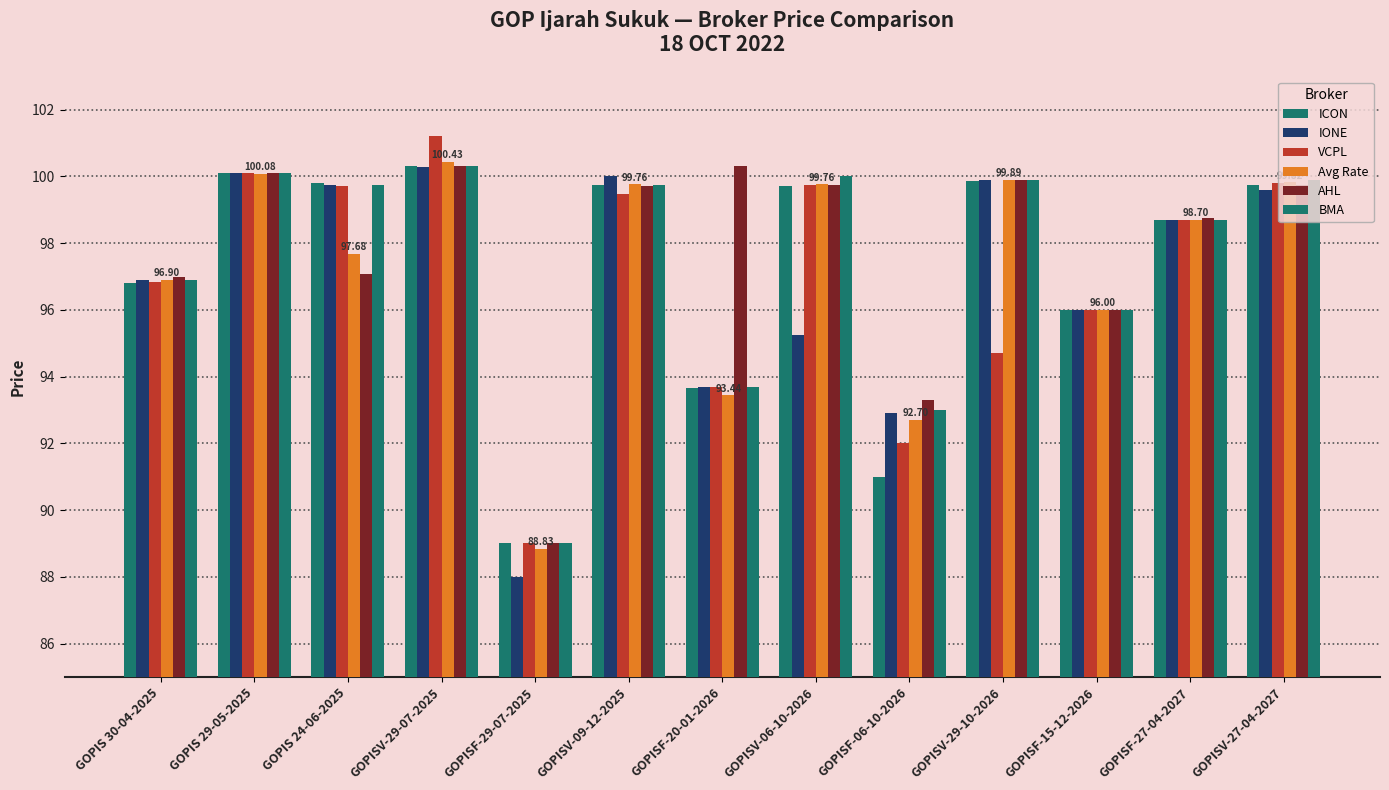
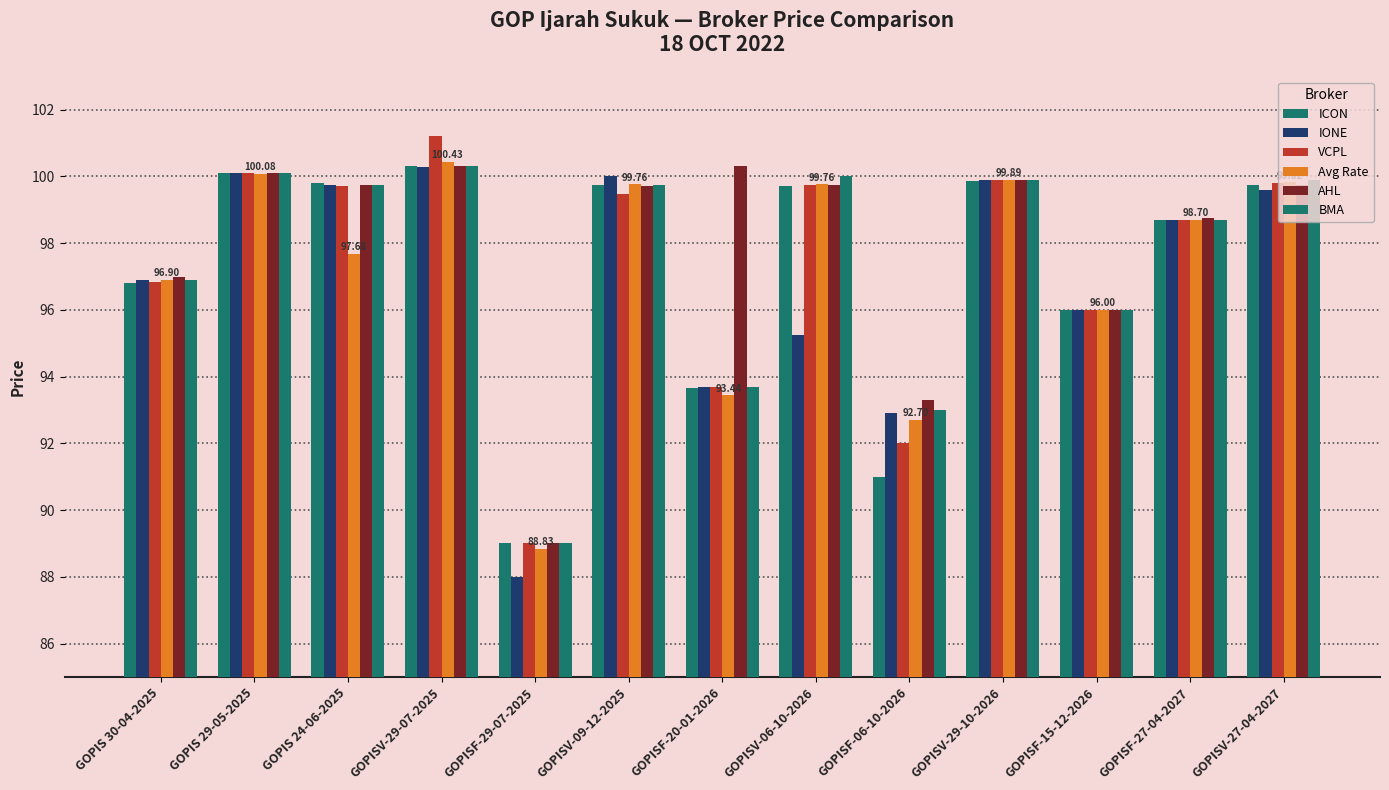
  {
    "IONE": {
      "GOPIS 29-05-2025": 100.1,
      "GOPIS 24-06-2025": 99.8,
      "GOPISV-29-07-2025": 100.3,
      "GOPISF-29-07-2025": 88.0,
      "GOPISV-09-12-2025": 100.0,
      "GOPISF-20-01-2026": 93.7,
      "GOPISV-06-10-2026": 95.2,
      "GOPISF-06-10-2026": 92.9,
      "GOPISV-29-10-2026": 99.9,
      "GOPISV-27-04-2027": 99.6
    },
    "VCPL": {
      "GOPIS 30-04-2025": 96.9,
      "GOPIS 24-06-2025": 99.7,
      "GOPISV-29-07-2025": 101.2,
      "GOPISV-09-12-2025": 99.5,
      "GOPISF-06-10-2026": 92.0,
-     "GOPISV-29-10-2026": 94.7,
+     "GOPISV-29-10-2026": 99.9,
      "GOPISV-27-04-2027": 99.8
    },
    "Avg Rate": {
      "GOPIS 30-04-2025": 96.90,
      "GOPIS 29-05-2025": 100.08,
      "GOPIS 24-06-2025": 97.68,
      "GOPISV-29-07-2025": 100.43,
      "GOPISF-29-07-2025": 88.83,
      "GOPISV-09-12-2025": 99.76,
      "GOPISF-20-01-2026": 93.44,
      "GOPISV-06-10-2026": 99.76,
      "GOPISF-06-10-2026": 92.70,
      "GOPISV-29-10-2026": 99.89,
      "GOPISF-15-12-2026": 96.00,
      "GOPISF-27-04-2027": 98.70
    },
    "AHL": {
-     "GOPIS 24-06-2025": 97.1,
+     "GOPIS 24-06-2025": 99.8,
      "GOPISV-29-07-2025": 100.3,
      "GOPISV-09-12-2025": 99.7,
      "GOPISF-20-01-2026": 100.3,
      "GOPISF-06-10-2026": 93.3
    }
  }
